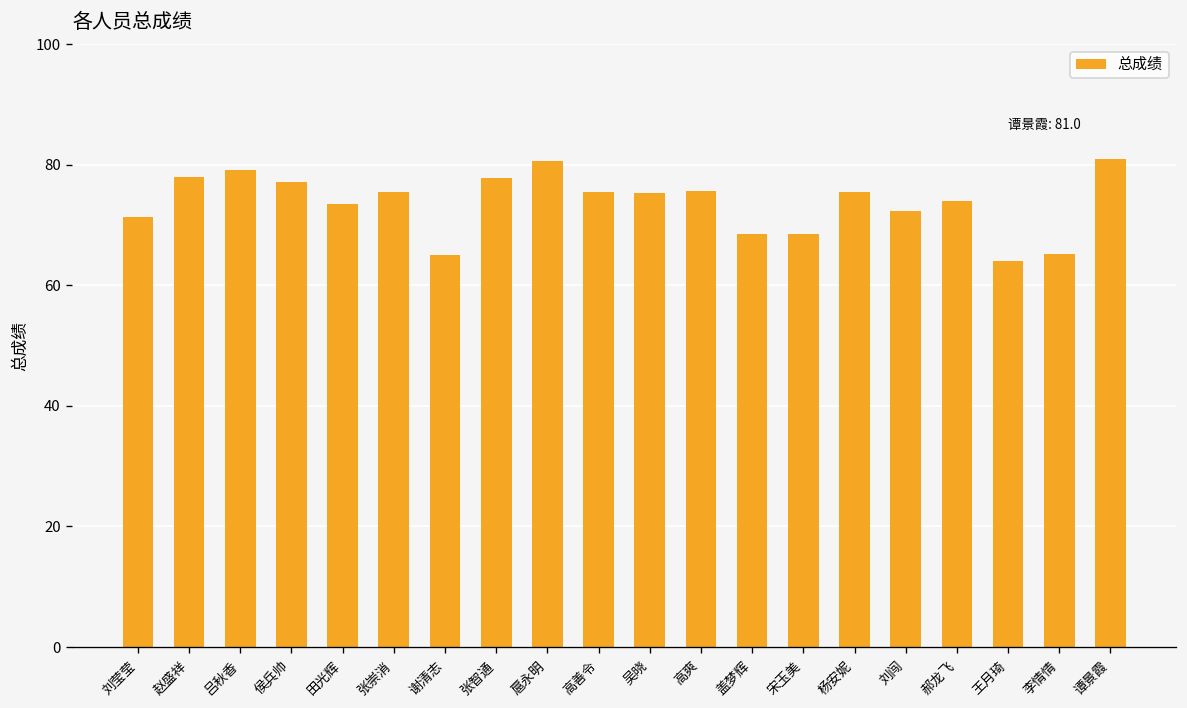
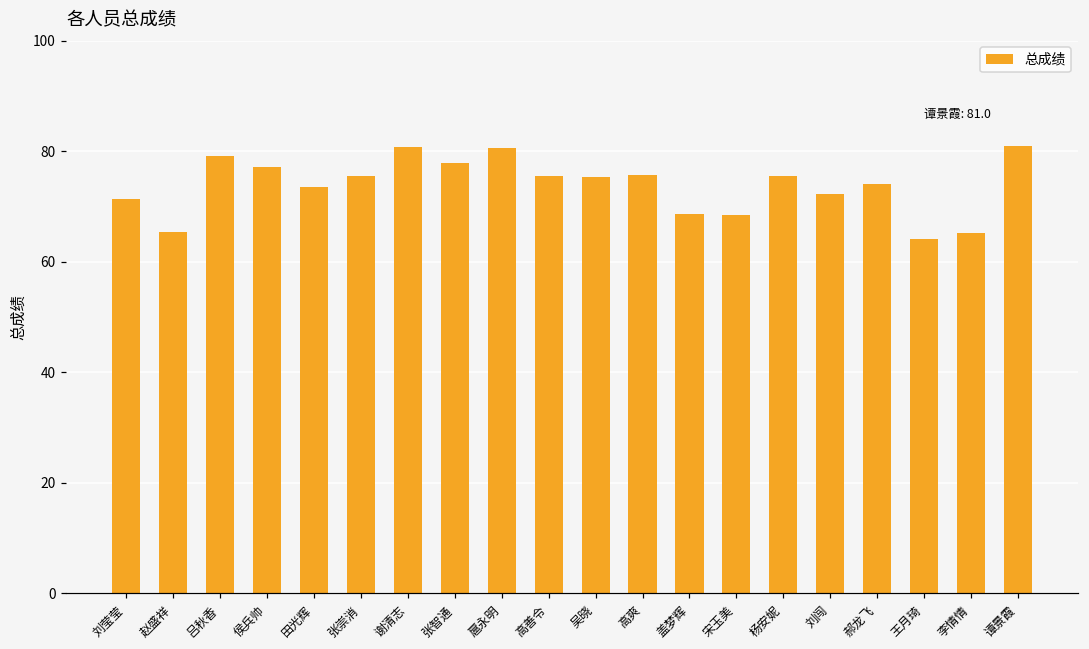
  {
    "刘莹莹": 71,
-   "赵盛祥": 78,
+   "赵盛祥": 65,
    "吕秋香": 79,
    "侯兵帅": 77,
    "田光辉": 74,
    "张崇消": 76,
-   "谢清志": 65,
+   "谢清志": 81,
    "张智通": 78,
    "扈永明": 81,
    "高善令": 75,
    "吴晓": 75,
    "高爽": 76,
    "盖梦辉": 69,
    "宋玉美": 69,
    "杨安妮": 76,
    "刘闯": 72,
    "郝龙飞": 74,
    "王月琦": 64,
    "李情情": 65,
    "谭景霞": 81
  }
